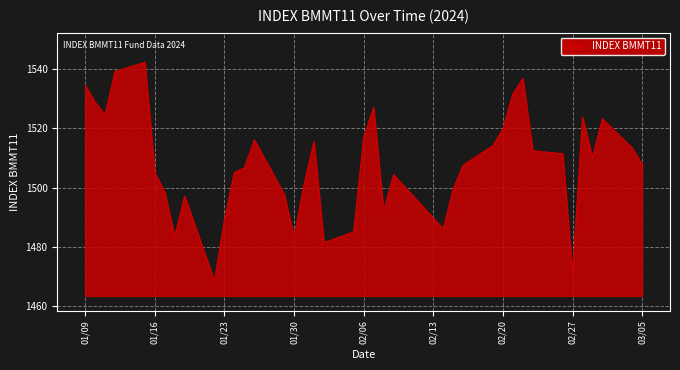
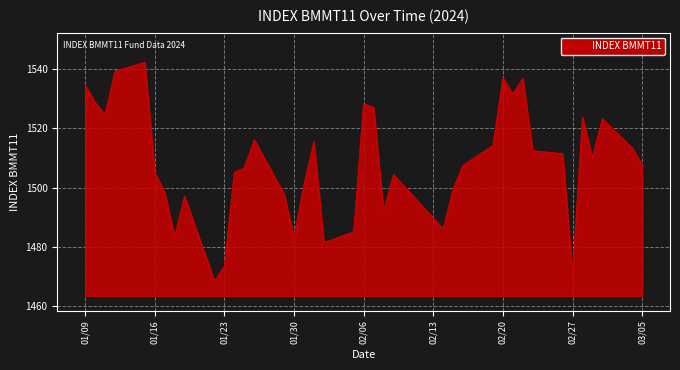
  {
    "01/09": 1535,
    "01/16": 1505,
-   "01/23": 1489,
+   "01/23": 1473,
    "01/30": 1483,
-   "02/06": 1517,
-   "02/20": 1520,
+   "02/06": 1528,
+   "02/20": 1537,
    "02/27": 1471,
    "03/05": 1508
  }
